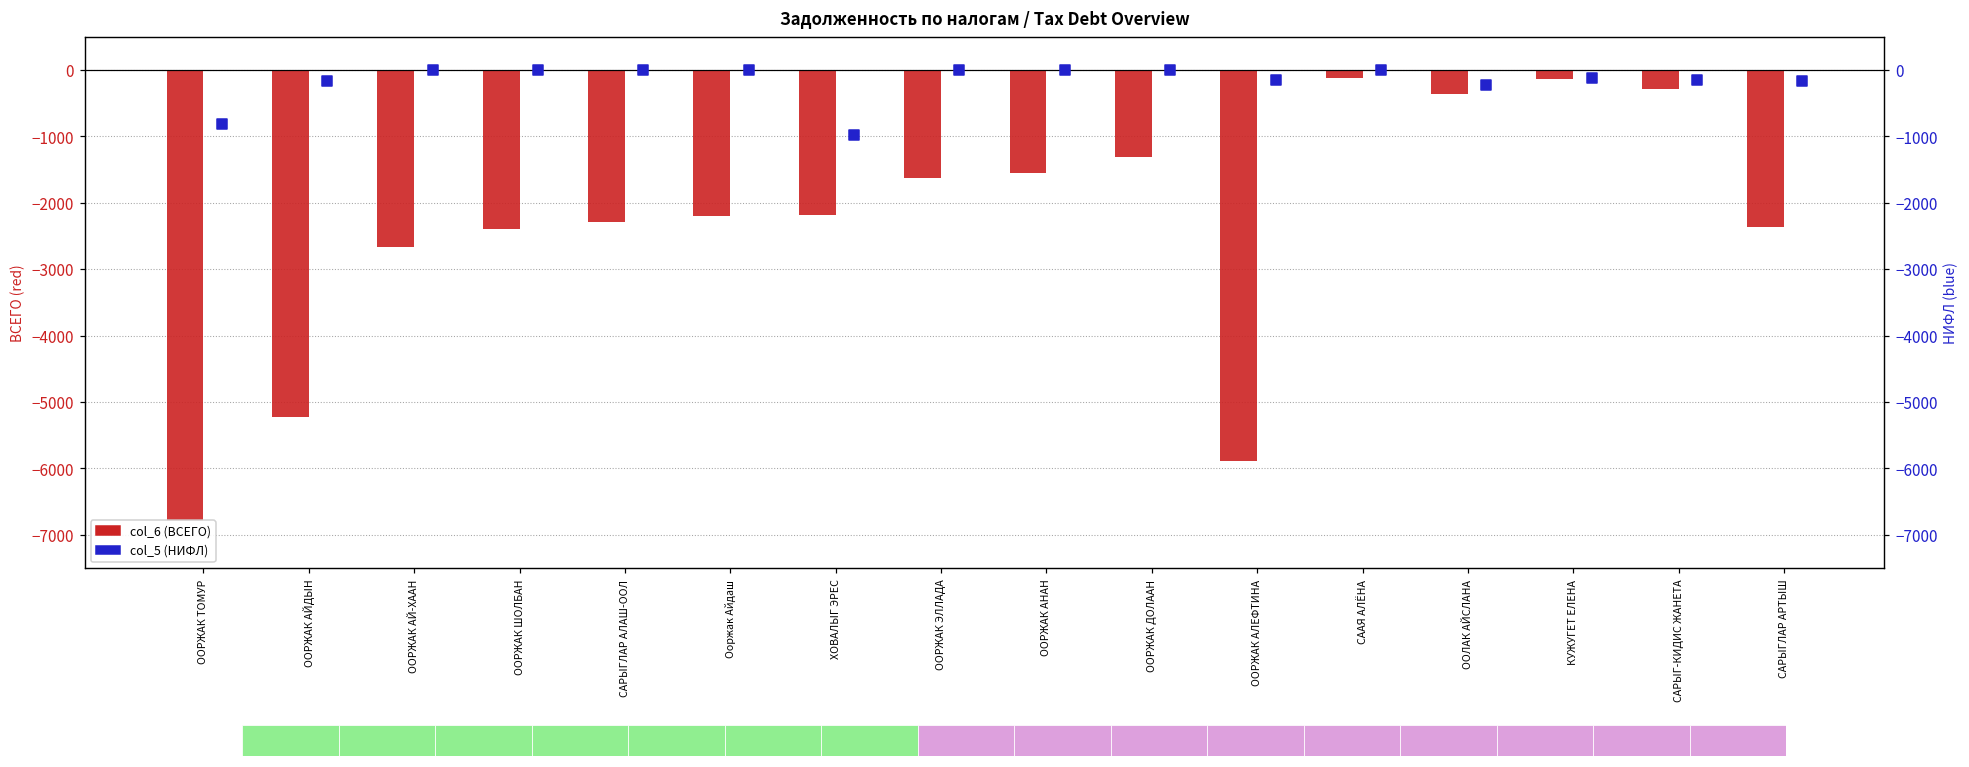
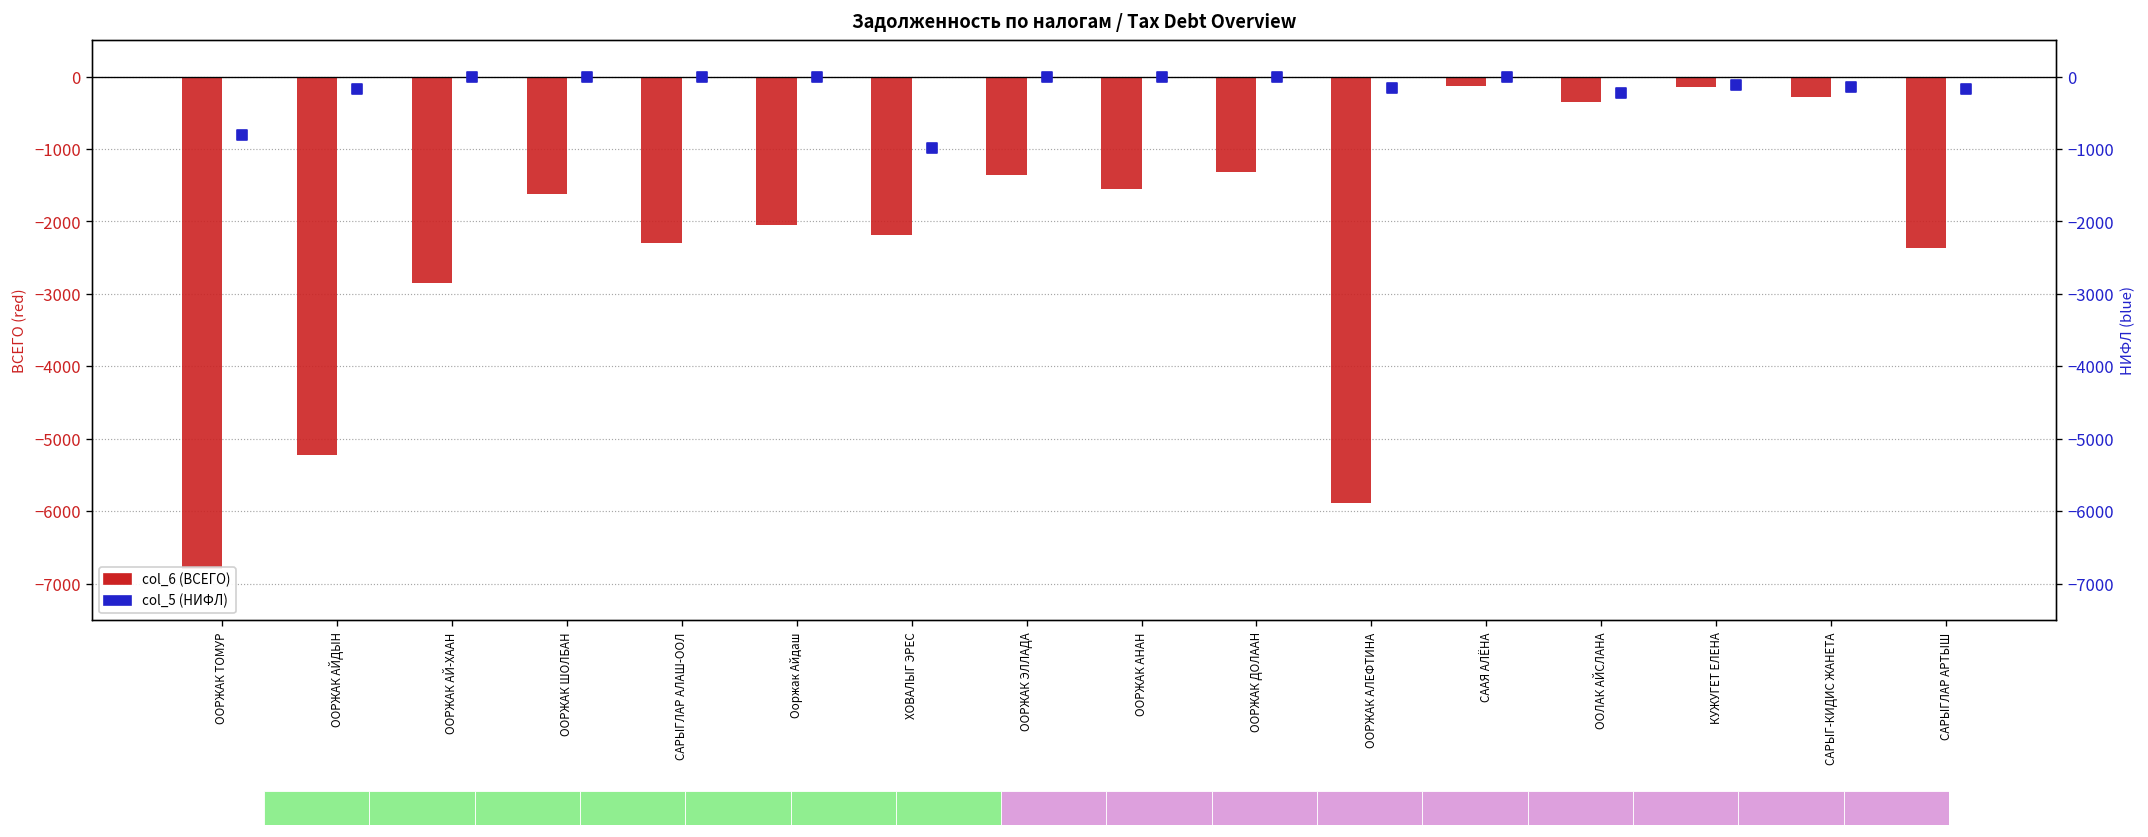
  {
    "col_6 (ВСЕГО)": {
      "ООРЖАК ТОМУР": -6800,
      "ООРЖАК АЙДЫН": -5200,
-     "ООРЖАК АЙ-ХААН": -2700,
-     "ООРЖАК ШОЛБАН": -2400,
+     "ООРЖАК АЙ-ХААН": -2800,
+     "ООРЖАК ШОЛБАН": -1600,
      "САРЫГЛАР АЛАШ-ООЛ": -2300,
-     "Ооржак Айдаш": -2200,
+     "Ооржак Айдаш": -2000,
      "ХОВАЛЫГ ЭРЕС": -2200,
-     "ООРЖАК ЭЛЛАДА": -1600,
+     "ООРЖАК ЭЛЛАДА": -1400,
      "ООРЖАК АНАН": -1600,
      "ООРЖАК ДОЛААН": -1300,
      "ООРЖАК АЛЕФТИНА": -5900,
      "СААЯ АЛЁНА": -100,
      "ООЛАК АЙСЛАНА": -400,
      "КУЖУГЕТ ЕЛЕНА": -100,
      "САРЫГ-КИДИС ЖАНЕТА": -300,
      "САРЫГЛАР АРТЫШ": -2400
    }
  }
